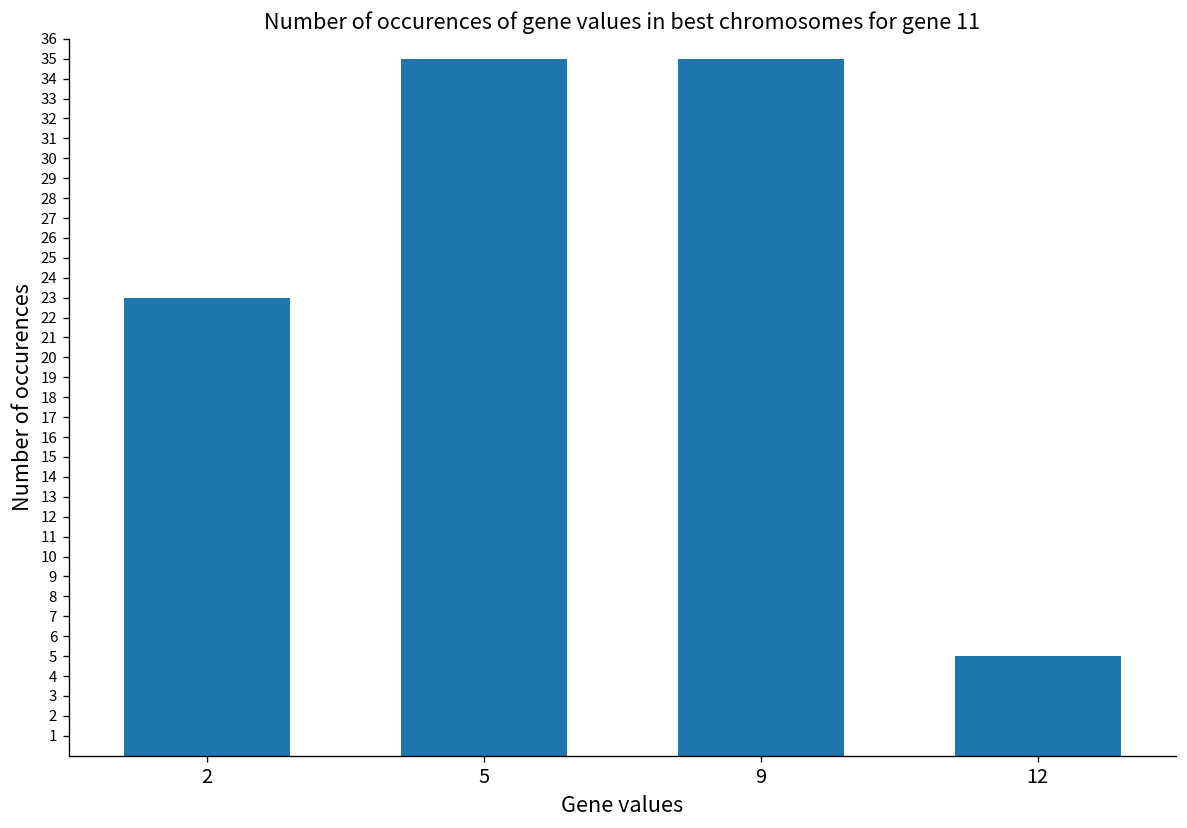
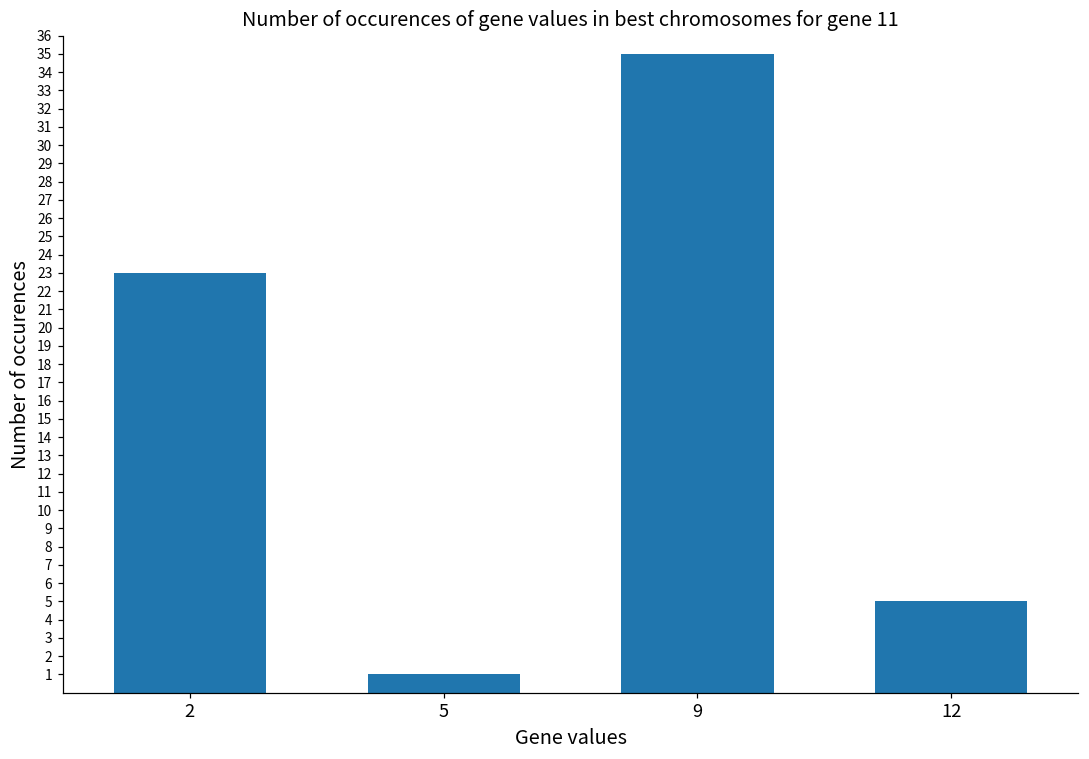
  {
    "2": 23,
-   "5": 35,
+   "5": 1,
    "9": 35,
    "12": 5
  }
